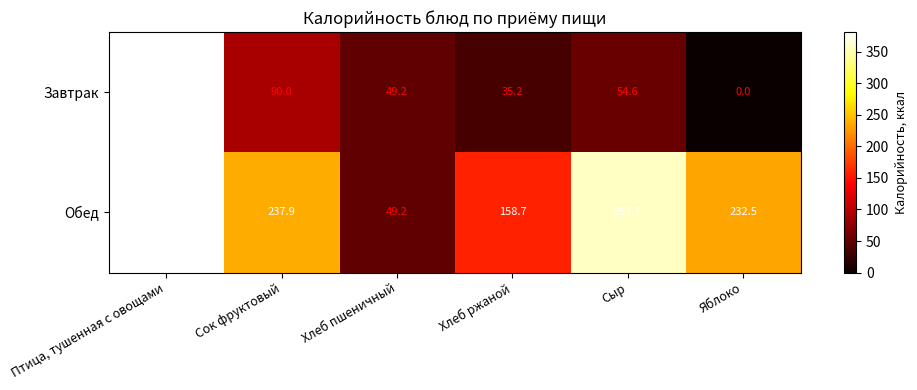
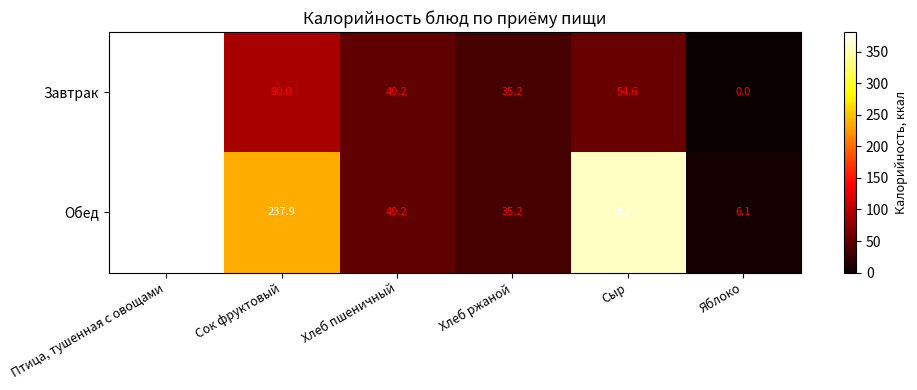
  {
    "Завтрак": {
      "Сок фруктовый": 90.0,
      "Хлеб пшеничный": 49.2,
      "Хлеб ржаной": 35.2,
      "Сыр": 54.6,
      "Яблоко": 0.0
    },
    "Обед": {
      "Сок фруктовый": 237.9,
      "Хлеб пшеничный": 49.2,
-     "Хлеб ржаной": 158.7,
+     "Хлеб ржаной": 35.2,
      "Сыр": 357.7,
-     "Яблоко": 232.5
+     "Яблоко": 6.1
    }
  }
